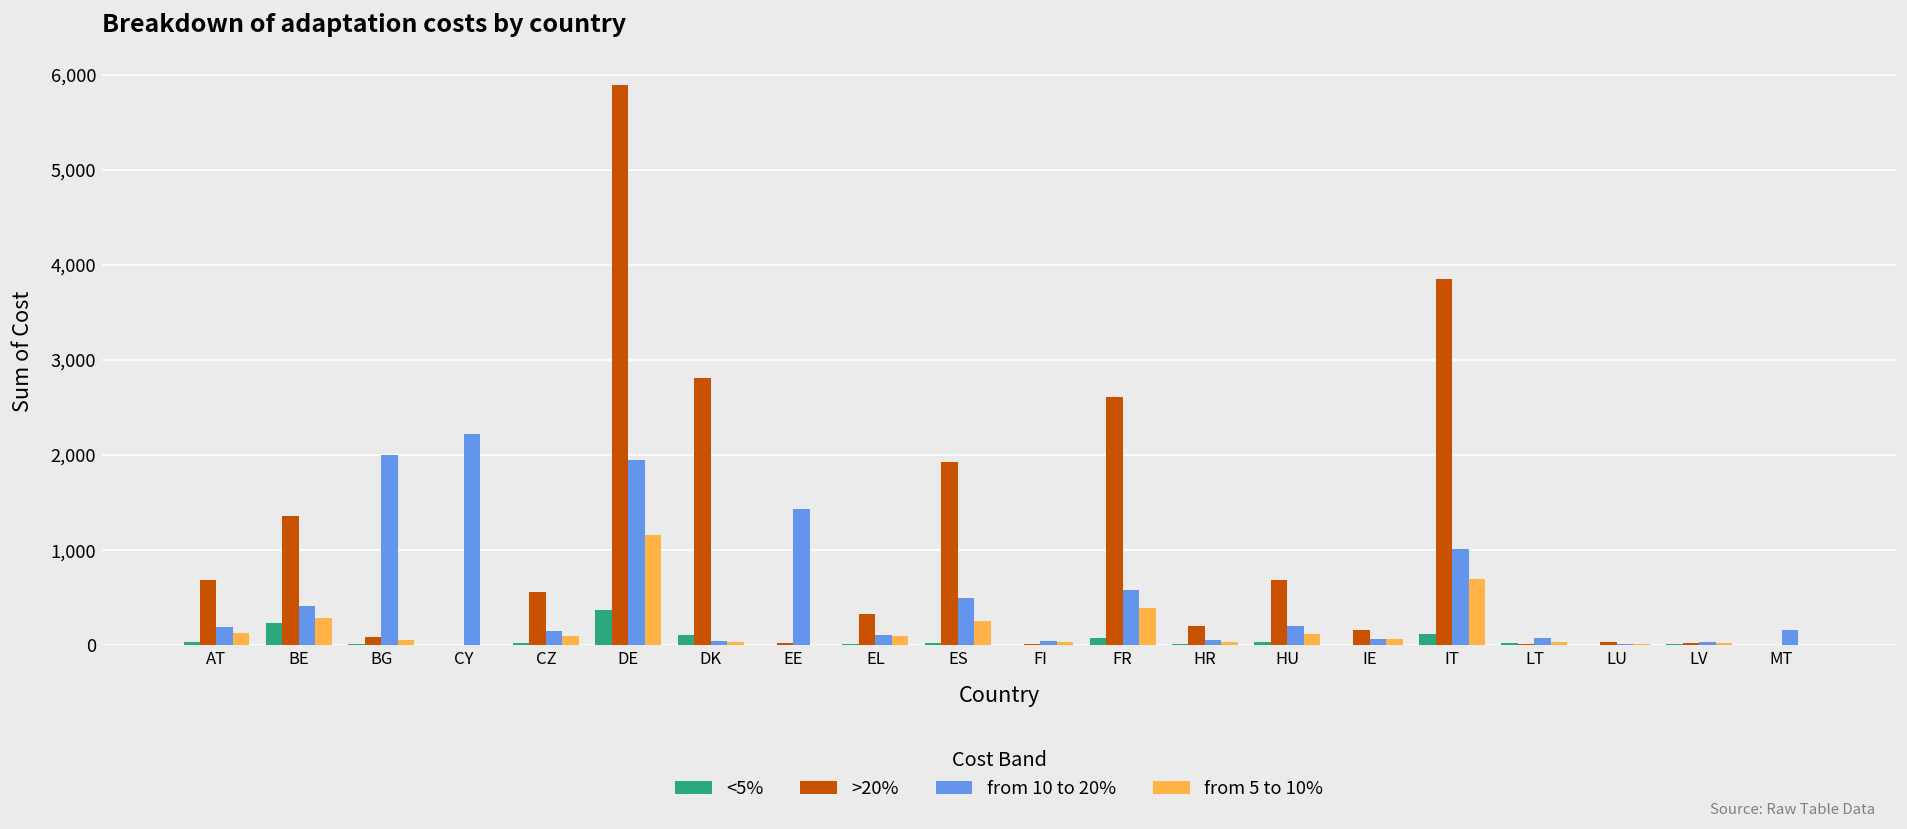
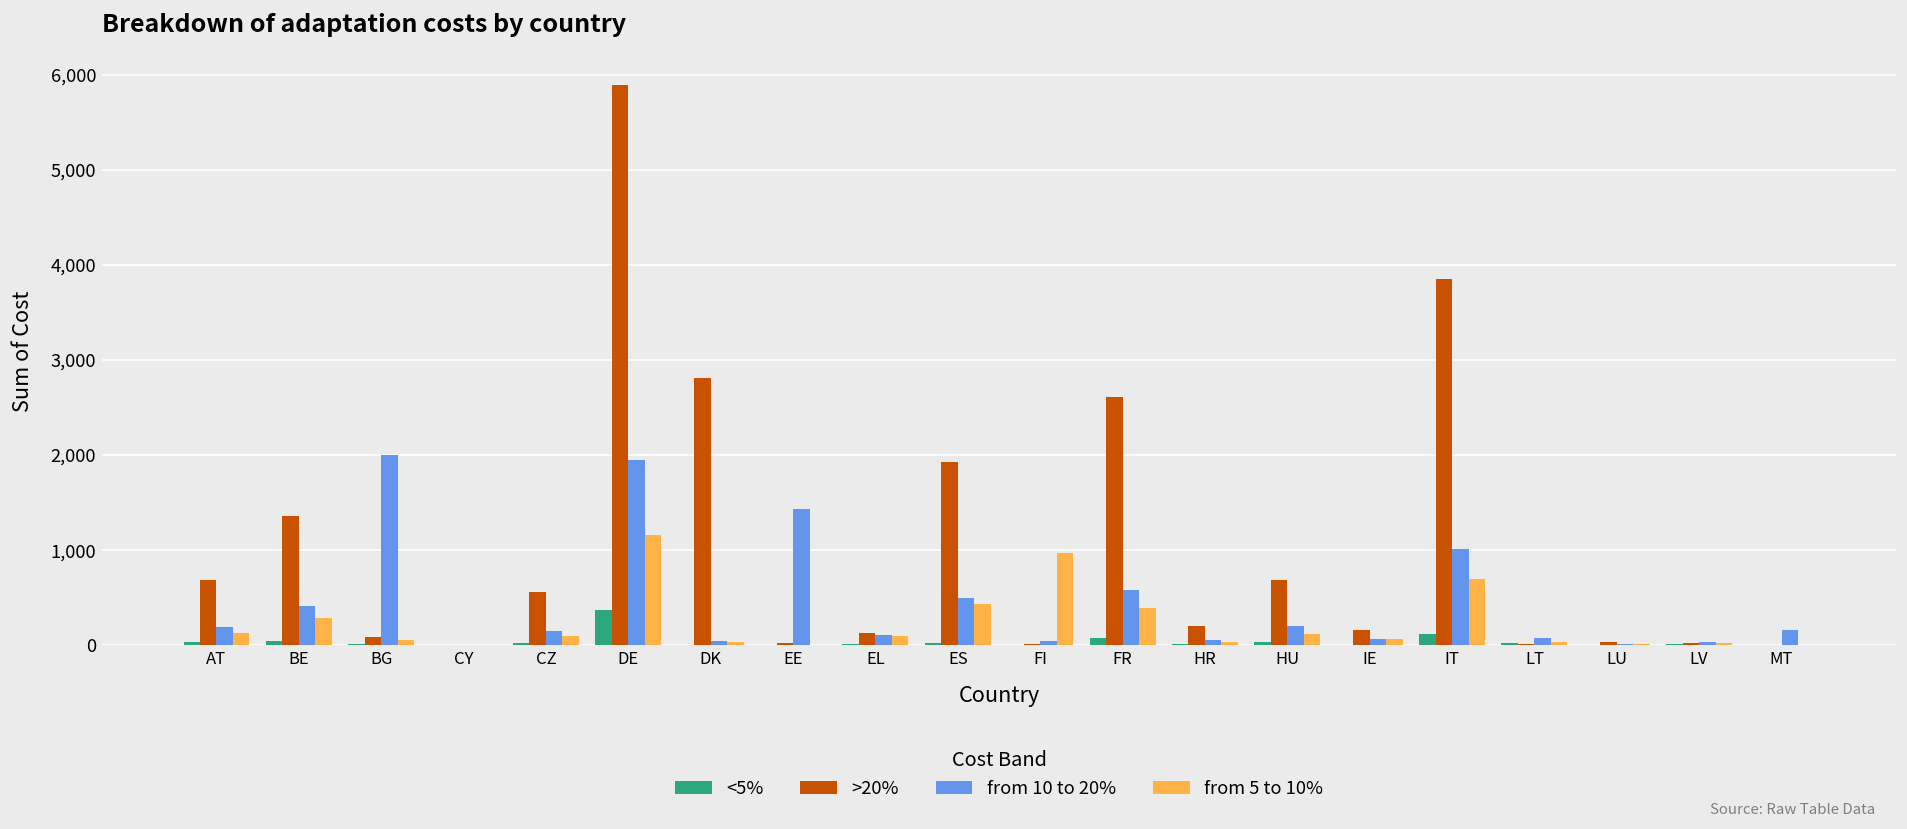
  {
    "<5%": {
      "AT": "0",
-     "BE": "200",
+     "BE": "0",
      "CY": "0",
      "DE": "400",
-     "DK": "100",
+     "DK": "0",
      "FR": "100",
      "HU": "0",
      "IE": "0",
      "IT": "100",
      "MT": "0"
    },
    ">20%": {
      "AT": "700",
      "BE": "1,400",
      "BG": "100",
      "CZ": "600",
      "DE": "5,900",
      "DK": "2,800",
-     "EL": "300",
+     "EL": "100",
      "ES": "1,900",
      "FR": "2,600",
      "HR": "200",
      "HU": "700",
      "IE": "200",
      "IT": "3,800"
    },
    "from 10 to 20%": {
      "AT": "200",
      "BE": "400",
      "BG": "2,000",
-     "CY": "2,200",
+     "CY": "0",
      "CZ": "100",
      "DE": "1,900",
      "DK": "0",
      "EE": "1,400",
      "EL": "100",
      "ES": "500",
      "FI": "0",
      "FR": "600",
      "HR": "100",
      "HU": "200",
      "IE": "100",
      "IT": "1,000",
      "LT": "100",
      "LV": "0",
      "MT": "200"
    },
    "from 5 to 10%": {
      "AT": "100",
      "BE": "300",
      "BG": "100",
      "CZ": "100",
      "DE": "1,200",
      "EL": "100",
-     "ES": "200",
-     "FI": "0",
+     "ES": "400",
+     "FI": "1,000",
      "FR": "400",
      "HU": "100",
      "IE": "100",
      "IT": "700"
    }
  }
